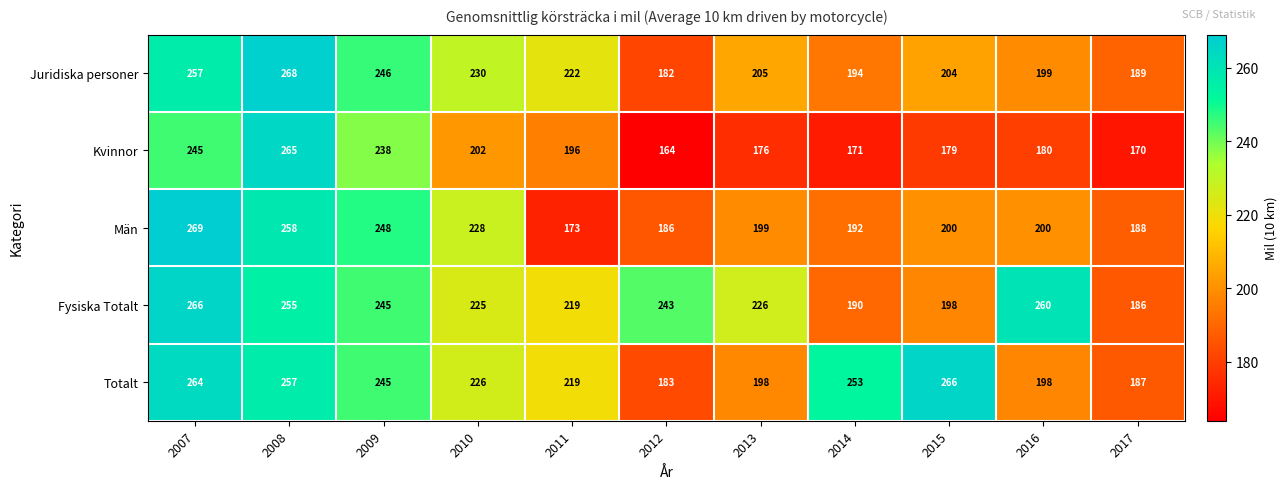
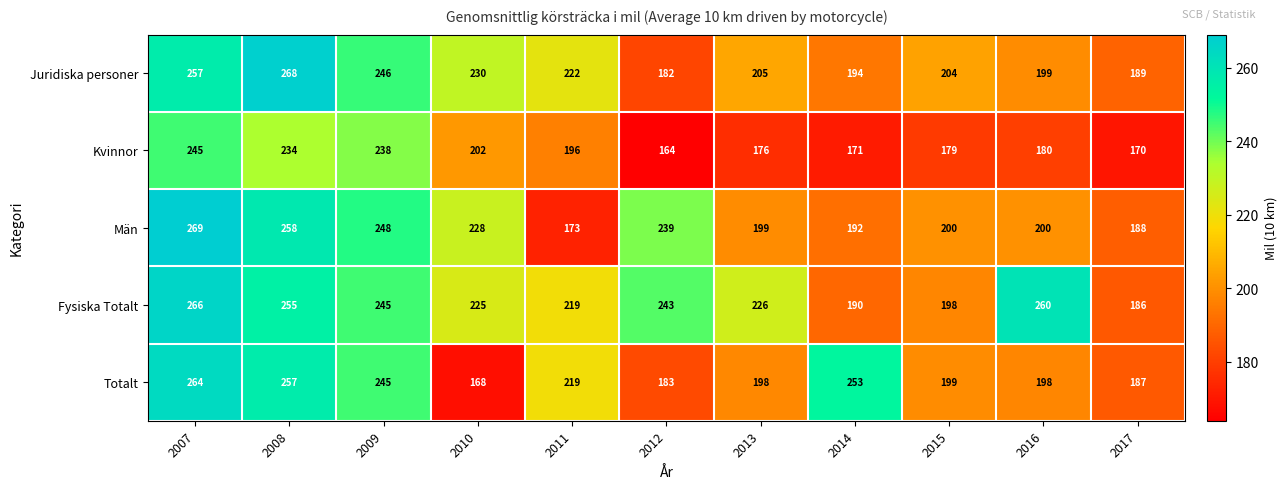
  {
    "Juridiska personer": {
      "2007": 257,
      "2008": 268,
      "2009": 246,
      "2010": 230,
      "2011": 222,
      "2012": 182,
      "2013": 205,
      "2014": 194,
      "2015": 204,
      "2016": 199,
      "2017": 189
    },
    "Kvinnor": {
      "2007": 245,
-     "2008": 265,
+     "2008": 234,
      "2009": 238,
      "2010": 202,
      "2011": 196,
      "2012": 164,
      "2013": 176,
      "2014": 171,
      "2015": 179,
      "2016": 180,
      "2017": 170
    },
    "Män": {
      "2007": 269,
      "2008": 258,
      "2009": 248,
      "2010": 228,
      "2011": 173,
-     "2012": 186,
+     "2012": 239,
      "2013": 199,
      "2014": 192,
      "2015": 200,
      "2016": 200,
      "2017": 188
    },
    "Fysiska Totalt": {
      "2007": 266,
      "2008": 255,
      "2009": 245,
      "2010": 225,
      "2011": 219,
      "2012": 243,
      "2013": 226,
      "2014": 190,
      "2015": 198,
      "2016": 260,
      "2017": 186
    },
    "Totalt": {
      "2007": 264,
      "2008": 257,
      "2009": 245,
-     "2010": 226,
+     "2010": 168,
      "2011": 219,
      "2012": 183,
      "2013": 198,
      "2014": 253,
-     "2015": 266,
+     "2015": 199,
      "2016": 198,
      "2017": 187
    }
  }
